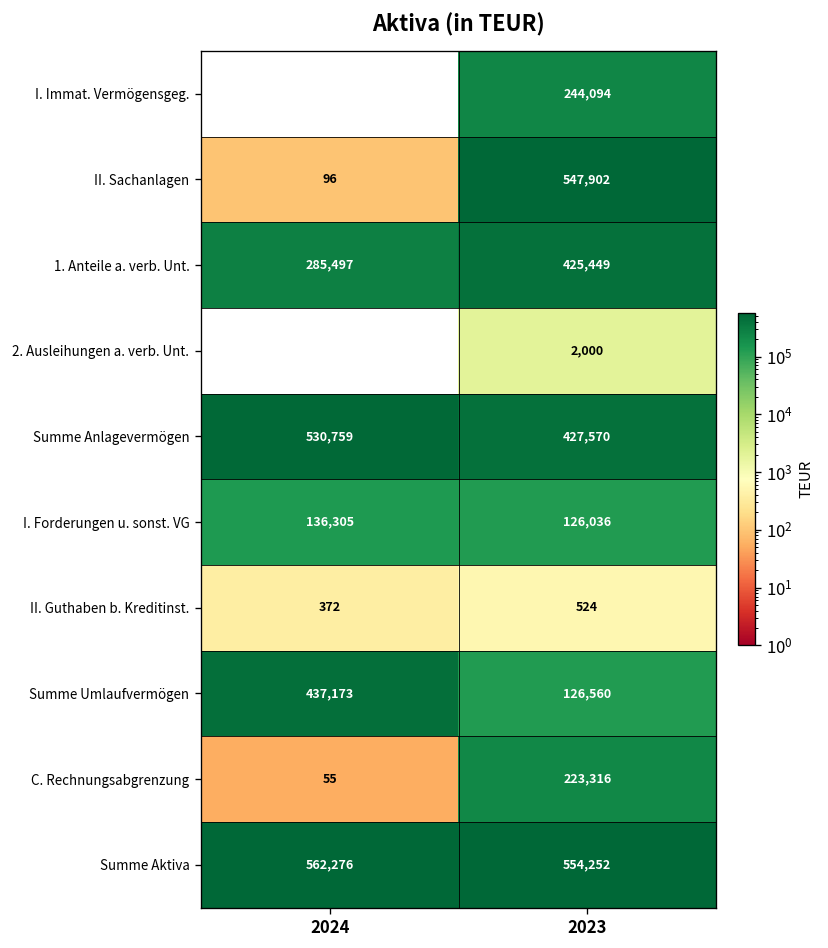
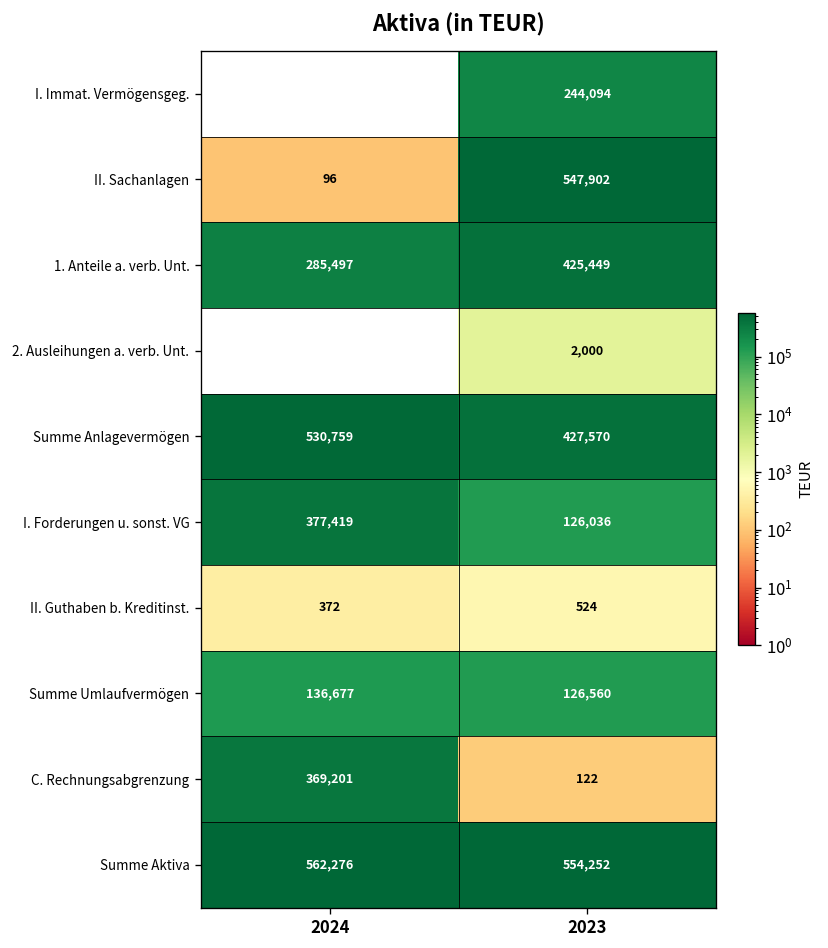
  {
    "I. Immat. Vermögensgeg.": {
      "2023": "244,094"
    },
    "II. Sachanlagen": {
      "2024": "96",
      "2023": "547,902"
    },
    "1. Anteile a. verb. Unt.": {
      "2024": "285,497",
      "2023": "425,449"
    },
    "2. Ausleihungen a. verb. Unt.": {
      "2023": "2,000"
    },
    "Summe Anlagevermögen": {
      "2024": "530,759",
      "2023": "427,570"
    },
    "I. Forderungen u. sonst. VG": {
-     "2024": "136,305",
+     "2024": "377,419",
      "2023": "126,036"
    },
    "II. Guthaben b. Kreditinst.": {
      "2024": "372",
      "2023": "524"
    },
    "Summe Umlaufvermögen": {
-     "2024": "437,173",
+     "2024": "136,677",
      "2023": "126,560"
    },
    "C. Rechnungsabgrenzung": {
-     "2024": "55",
-     "2023": "223,316"
+     "2024": "369,201",
+     "2023": "122"
    },
    "Summe Aktiva": {
      "2024": "562,276",
      "2023": "554,252"
    }
  }
